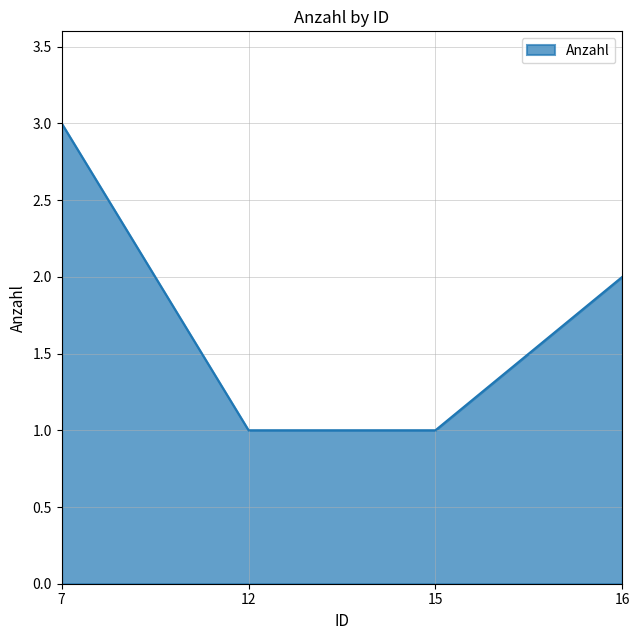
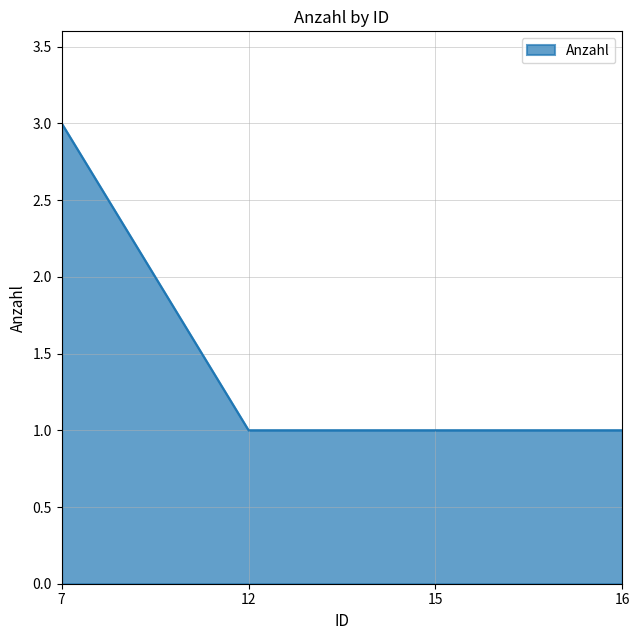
  {
    "7": 3,
    "12": 1,
    "15": 1,
-   "16": 2
+   "16": 1
  }
